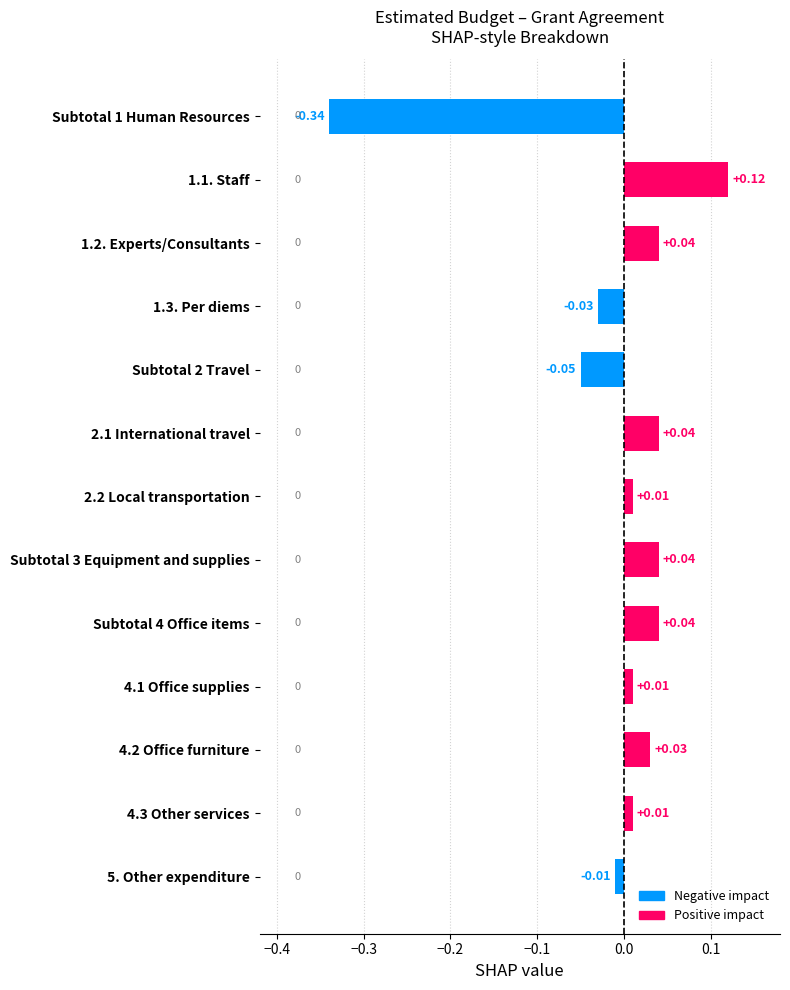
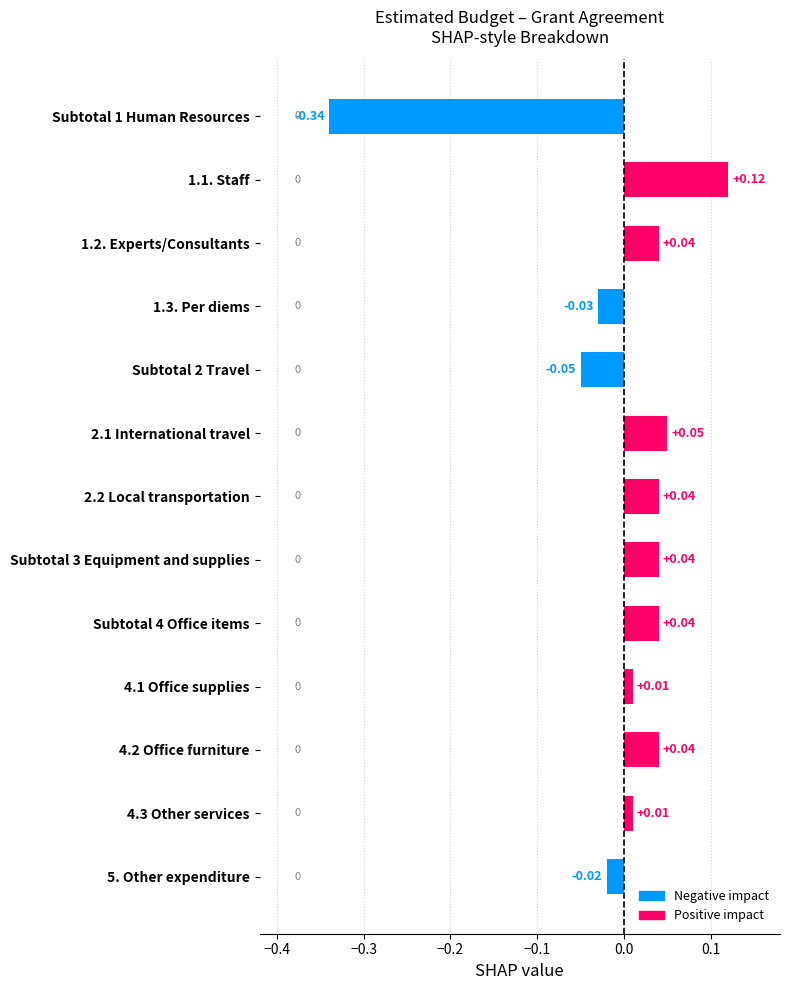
  {
    "1.1. Staff": "+0.12",
    "1.2. Experts/Consultants": "+0.04",
    "1.3. Per diems": "-0.03",
    "Subtotal 2 Travel": "-0.05",
-   "2.1 International travel": "+0.04",
-   "2.2 Local transportation": "+0.01",
+   "2.1 International travel": "+0.05",
+   "2.2 Local transportation": "+0.04",
    "Subtotal 3 Equipment and supplies": "+0.04",
    "Subtotal 4 Office items": "+0.04",
    "4.1 Office supplies": "+0.01",
-   "4.2 Office furniture": "+0.03",
+   "4.2 Office furniture": "+0.04",
    "4.3 Other services": "+0.01",
-   "5. Other expenditure": "-0.01"
+   "5. Other expenditure": "-0.02"
  }
